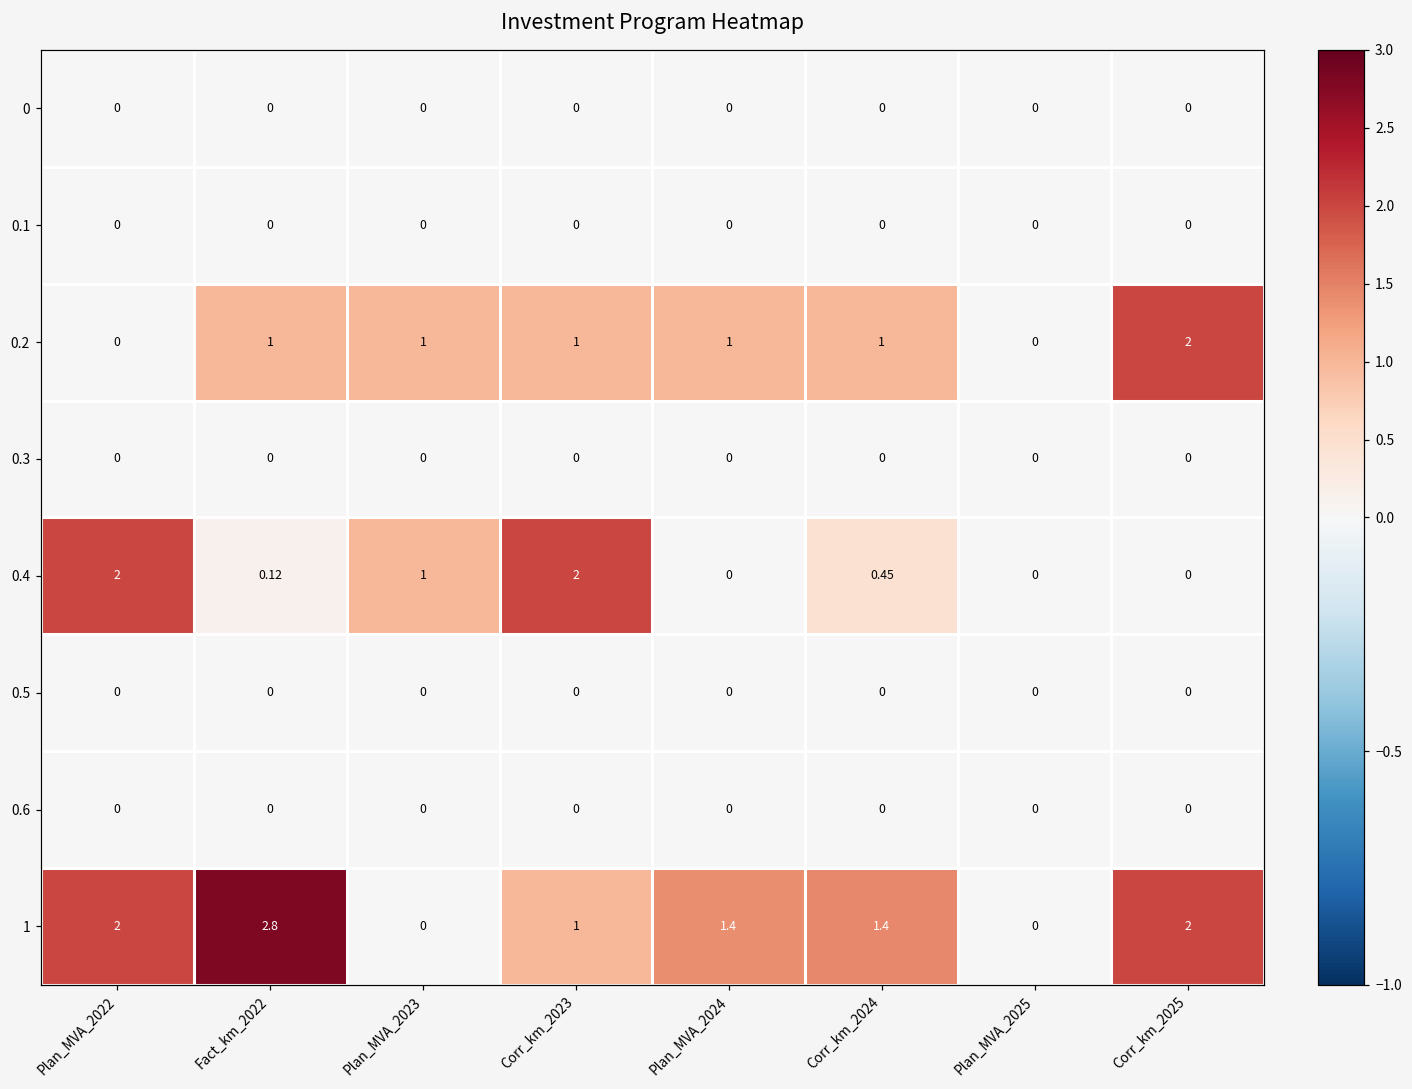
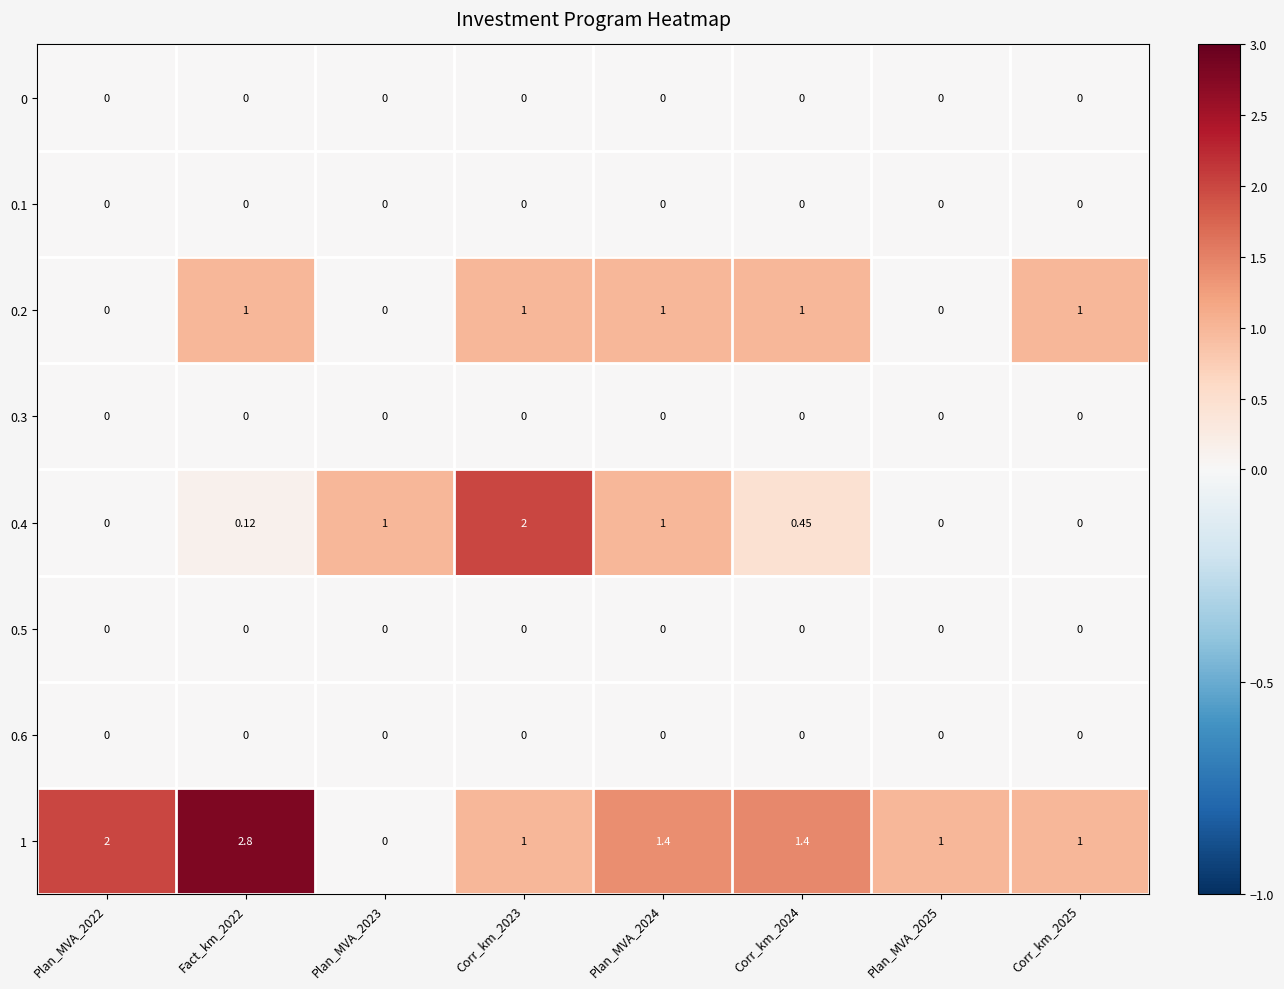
  {
    "0": {
      "Plan_MVA_2022": 0,
      "Fact_km_2022": 0,
      "Plan_MVA_2023": 0,
      "Corr_km_2023": 0,
      "Plan_MVA_2024": 0,
      "Corr_km_2024": 0,
      "Plan_MVA_2025": 0,
      "Corr_km_2025": 0
    },
    "0.1": {
      "Plan_MVA_2022": 0,
      "Fact_km_2022": 0,
      "Plan_MVA_2023": 0,
      "Corr_km_2023": 0,
      "Plan_MVA_2024": 0,
      "Corr_km_2024": 0,
      "Plan_MVA_2025": 0,
      "Corr_km_2025": 0
    },
    "0.2": {
      "Plan_MVA_2022": 0,
      "Fact_km_2022": 1,
-     "Plan_MVA_2023": 1,
+     "Plan_MVA_2023": 0,
      "Corr_km_2023": 1,
      "Plan_MVA_2024": 1,
      "Corr_km_2024": 1,
      "Plan_MVA_2025": 0,
-     "Corr_km_2025": 2
+     "Corr_km_2025": 1
    },
    "0.3": {
      "Plan_MVA_2022": 0,
      "Fact_km_2022": 0,
      "Plan_MVA_2023": 0,
      "Corr_km_2023": 0,
      "Plan_MVA_2024": 0,
      "Corr_km_2024": 0,
      "Plan_MVA_2025": 0,
      "Corr_km_2025": 0
    },
    "0.4": {
-     "Plan_MVA_2022": 2,
+     "Plan_MVA_2022": 0,
      "Fact_km_2022": 0.12,
      "Plan_MVA_2023": 1,
      "Corr_km_2023": 2,
-     "Plan_MVA_2024": 0,
+     "Plan_MVA_2024": 1,
      "Corr_km_2024": 0.45,
      "Plan_MVA_2025": 0,
      "Corr_km_2025": 0
    },
    "0.5": {
      "Plan_MVA_2022": 0,
      "Fact_km_2022": 0,
      "Plan_MVA_2023": 0,
      "Corr_km_2023": 0,
      "Plan_MVA_2024": 0,
      "Corr_km_2024": 0,
      "Plan_MVA_2025": 0,
      "Corr_km_2025": 0
    },
    "0.6": {
      "Plan_MVA_2022": 0,
      "Fact_km_2022": 0,
      "Plan_MVA_2023": 0,
      "Corr_km_2023": 0,
      "Plan_MVA_2024": 0,
      "Corr_km_2024": 0,
      "Plan_MVA_2025": 0,
      "Corr_km_2025": 0
    },
    "1": {
      "Plan_MVA_2022": 2,
      "Fact_km_2022": 2.8,
      "Plan_MVA_2023": 0,
      "Corr_km_2023": 1,
      "Plan_MVA_2024": 1.4,
      "Corr_km_2024": 1.4,
-     "Plan_MVA_2025": 0,
-     "Corr_km_2025": 2
+     "Plan_MVA_2025": 1,
+     "Corr_km_2025": 1
    }
  }
